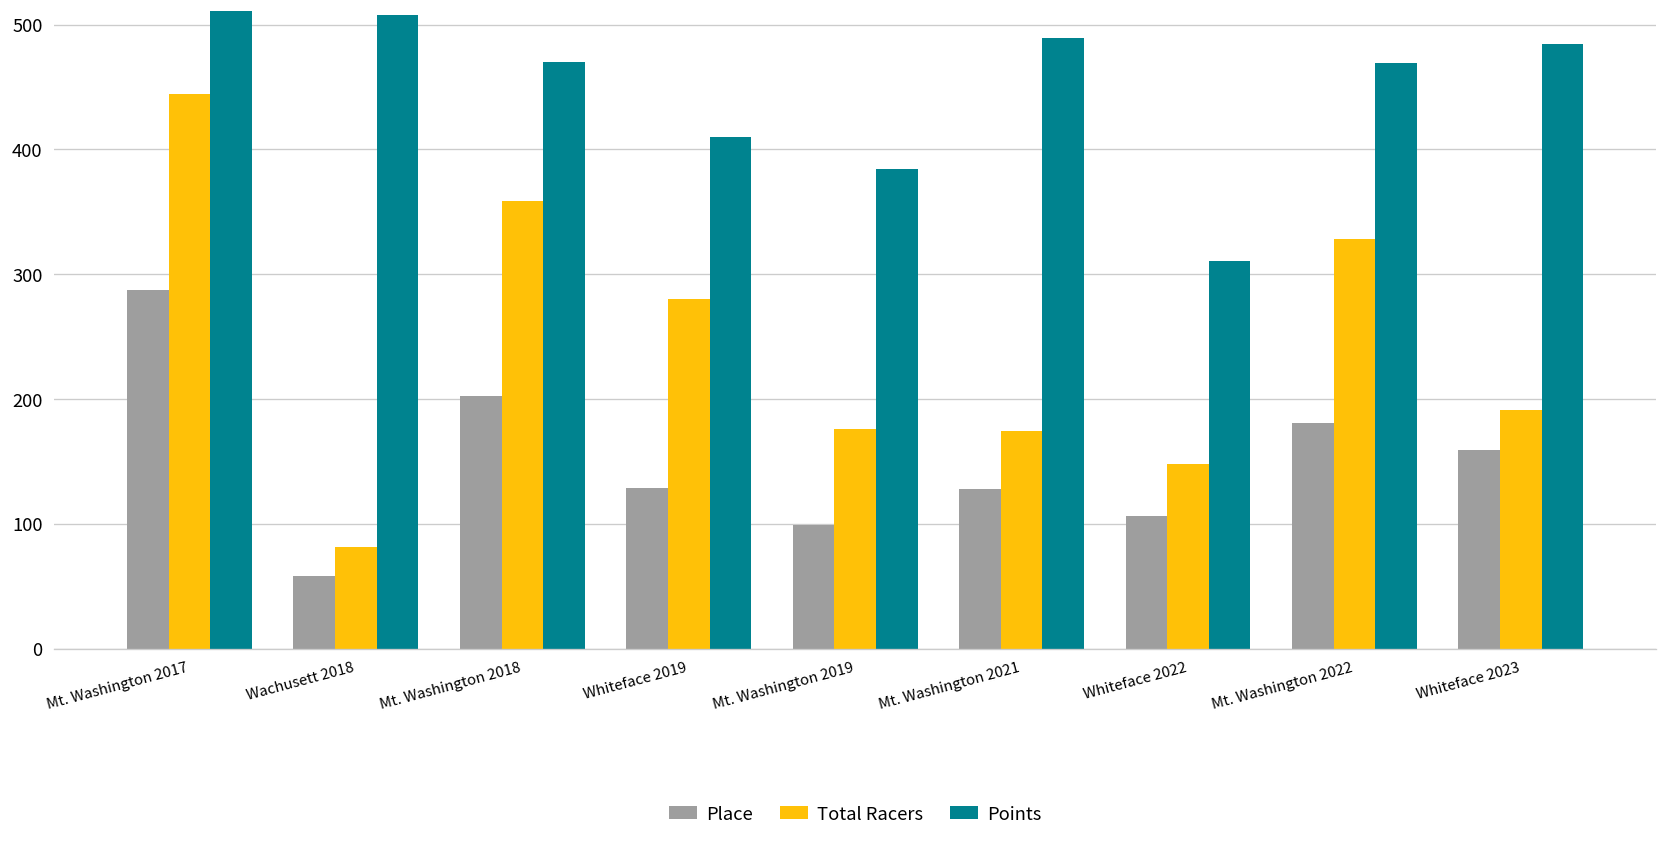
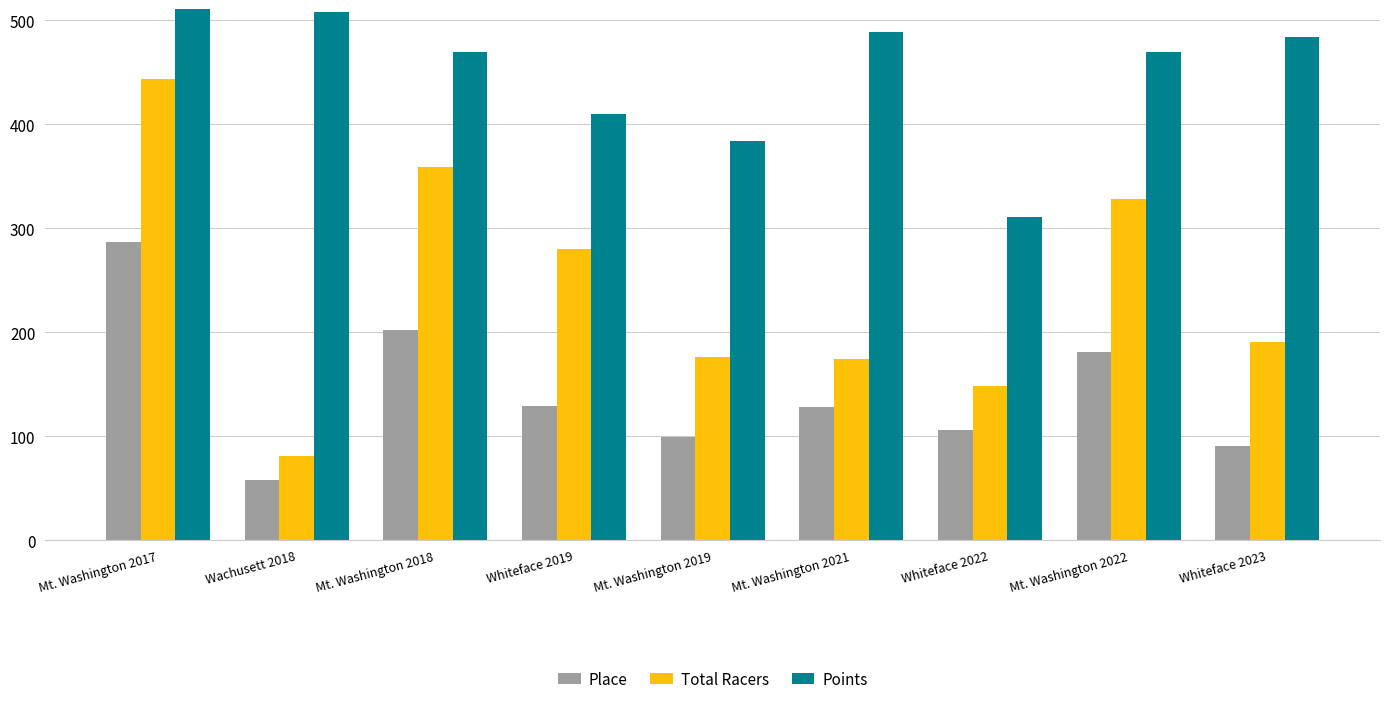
  {
    "Place": {
      "Mt. Washington 2017": 287,
      "Wachusett 2018": 58,
      "Mt. Washington 2018": 202,
      "Whiteface 2019": 129,
      "Mt. Washington 2019": 99,
      "Mt. Washington 2021": 128,
      "Whiteface 2022": 106,
      "Mt. Washington 2022": 181,
-     "Whiteface 2023": 159
+     "Whiteface 2023": 91
    },
    "Total Racers": {
      "Mt. Washington 2017": 444,
      "Wachusett 2018": 81,
      "Mt. Washington 2018": 359,
      "Whiteface 2019": 280,
      "Mt. Washington 2019": 176,
      "Mt. Washington 2021": 174,
      "Whiteface 2022": 148,
      "Mt. Washington 2022": 328,
      "Whiteface 2023": 191
    },
    "Points": {
      "Wachusett 2018": 508,
      "Mt. Washington 2018": 470,
      "Whiteface 2019": 410,
      "Mt. Washington 2019": 384,
      "Mt. Washington 2021": 489,
      "Whiteface 2022": 311,
      "Mt. Washington 2022": 470,
      "Whiteface 2023": 484
    }
  }
